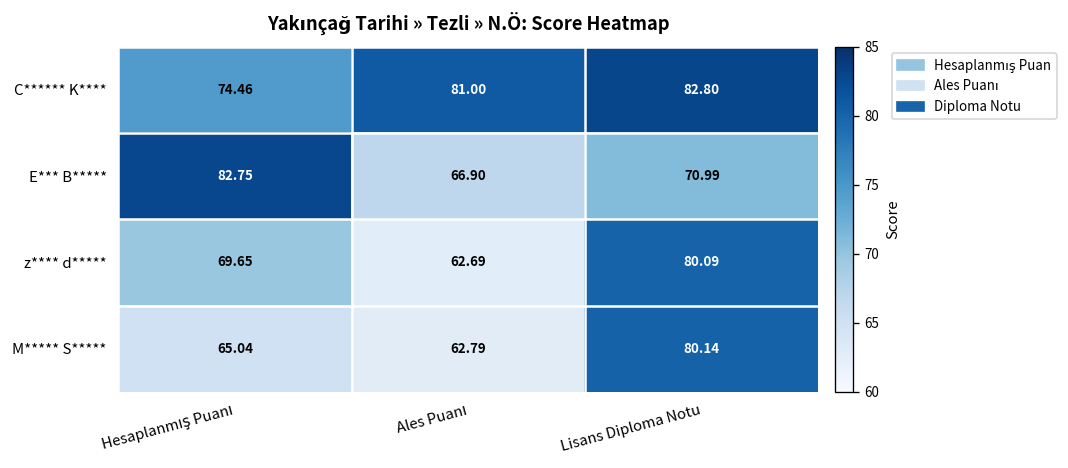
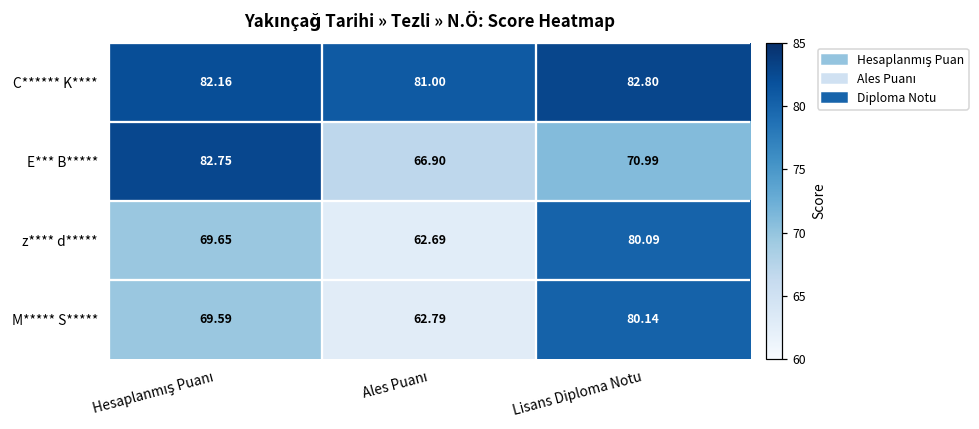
  {
    "C****** K****": {
-     "Hesaplanmış Puanı": 74.46,
+     "Hesaplanmış Puanı": 82.16,
      "Ales Puanı": 81.00,
      "Lisans Diploma Notu": 82.80
    },
    "E*** B*****": {
      "Hesaplanmış Puanı": 82.75,
      "Ales Puanı": 66.90,
      "Lisans Diploma Notu": 70.99
    },
    "z**** d*****": {
      "Hesaplanmış Puanı": 69.65,
      "Ales Puanı": 62.69,
      "Lisans Diploma Notu": 80.09
    },
    "M***** S*****": {
-     "Hesaplanmış Puanı": 65.04,
+     "Hesaplanmış Puanı": 69.59,
      "Ales Puanı": 62.79,
      "Lisans Diploma Notu": 80.14
    }
  }
